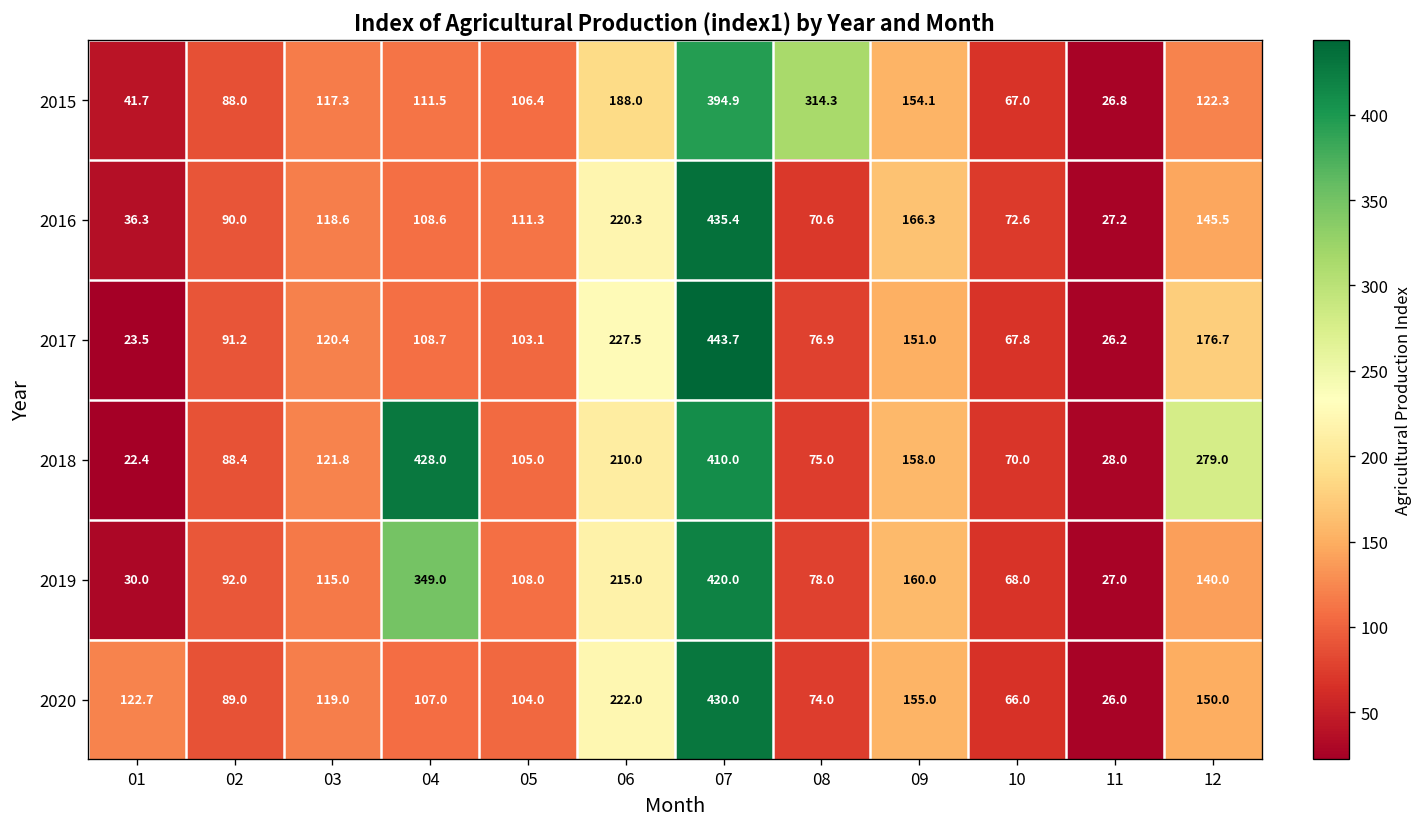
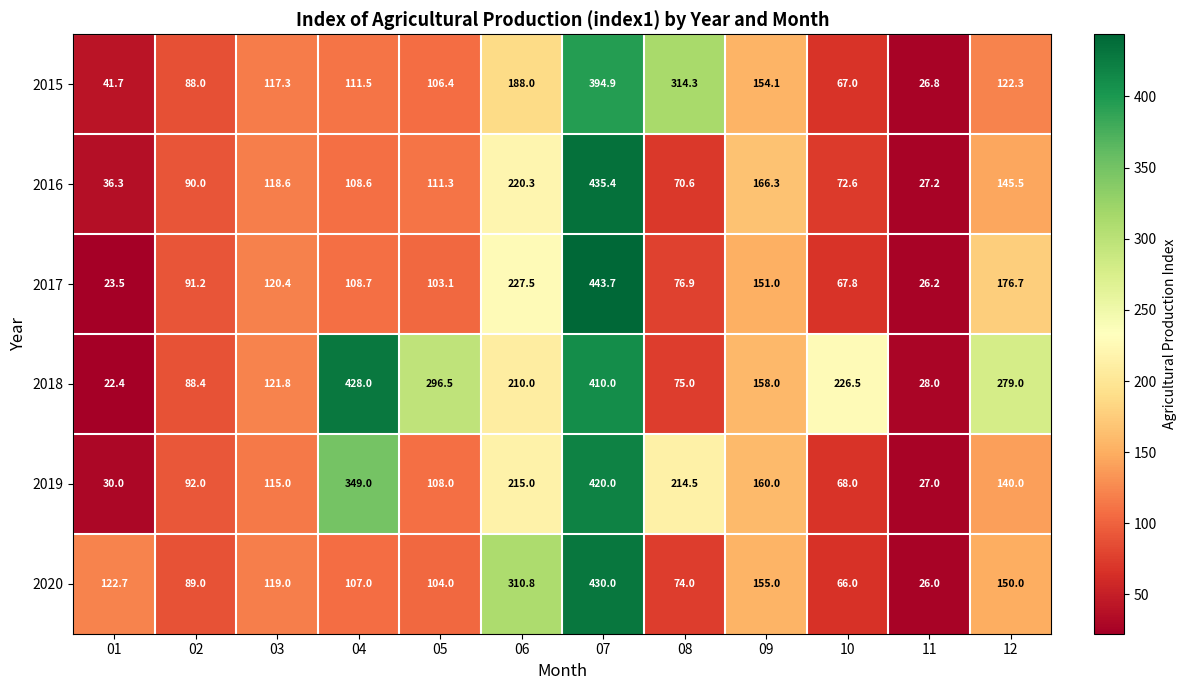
  {
    "2015": {
      "01": 41.7,
      "02": 88.0,
      "03": 117.3,
      "04": 111.5,
      "05": 106.4,
      "06": 188.0,
      "07": 394.9,
      "08": 314.3,
      "09": 154.1,
      "10": 67.0,
      "11": 26.8,
      "12": 122.3
    },
    "2016": {
      "01": 36.3,
      "02": 90.0,
      "03": 118.6,
      "04": 108.6,
      "05": 111.3,
      "06": 220.3,
      "07": 435.4,
      "08": 70.6,
      "09": 166.3,
      "10": 72.6,
      "11": 27.2,
      "12": 145.5
    },
    "2017": {
      "01": 23.5,
      "02": 91.2,
      "03": 120.4,
      "04": 108.7,
      "05": 103.1,
      "06": 227.5,
      "07": 443.7,
      "08": 76.9,
      "09": 151.0,
      "10": 67.8,
      "11": 26.2,
      "12": 176.7
    },
    "2018": {
      "01": 22.4,
      "02": 88.4,
      "03": 121.8,
      "04": 428.0,
-     "05": 105.0,
+     "05": 296.5,
      "06": 210.0,
      "07": 410.0,
      "08": 75.0,
      "09": 158.0,
-     "10": 70.0,
+     "10": 226.5,
      "11": 28.0,
      "12": 279.0
    },
    "2019": {
      "01": 30.0,
      "02": 92.0,
      "03": 115.0,
      "04": 349.0,
      "05": 108.0,
      "06": 215.0,
      "07": 420.0,
-     "08": 78.0,
+     "08": 214.5,
      "09": 160.0,
      "10": 68.0,
      "11": 27.0,
      "12": 140.0
    },
    "2020": {
      "01": 122.7,
      "02": 89.0,
      "03": 119.0,
      "04": 107.0,
      "05": 104.0,
-     "06": 222.0,
+     "06": 310.8,
      "07": 430.0,
      "08": 74.0,
      "09": 155.0,
      "10": 66.0,
      "11": 26.0,
      "12": 150.0
    }
  }
